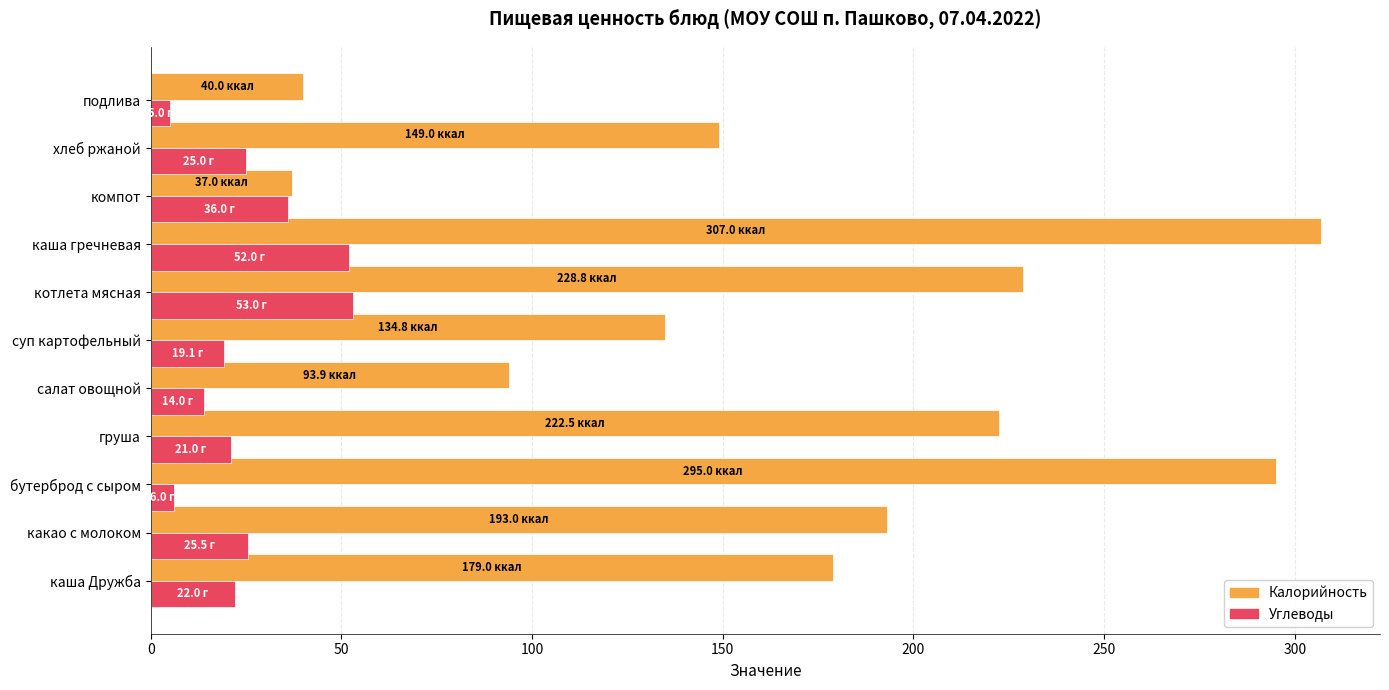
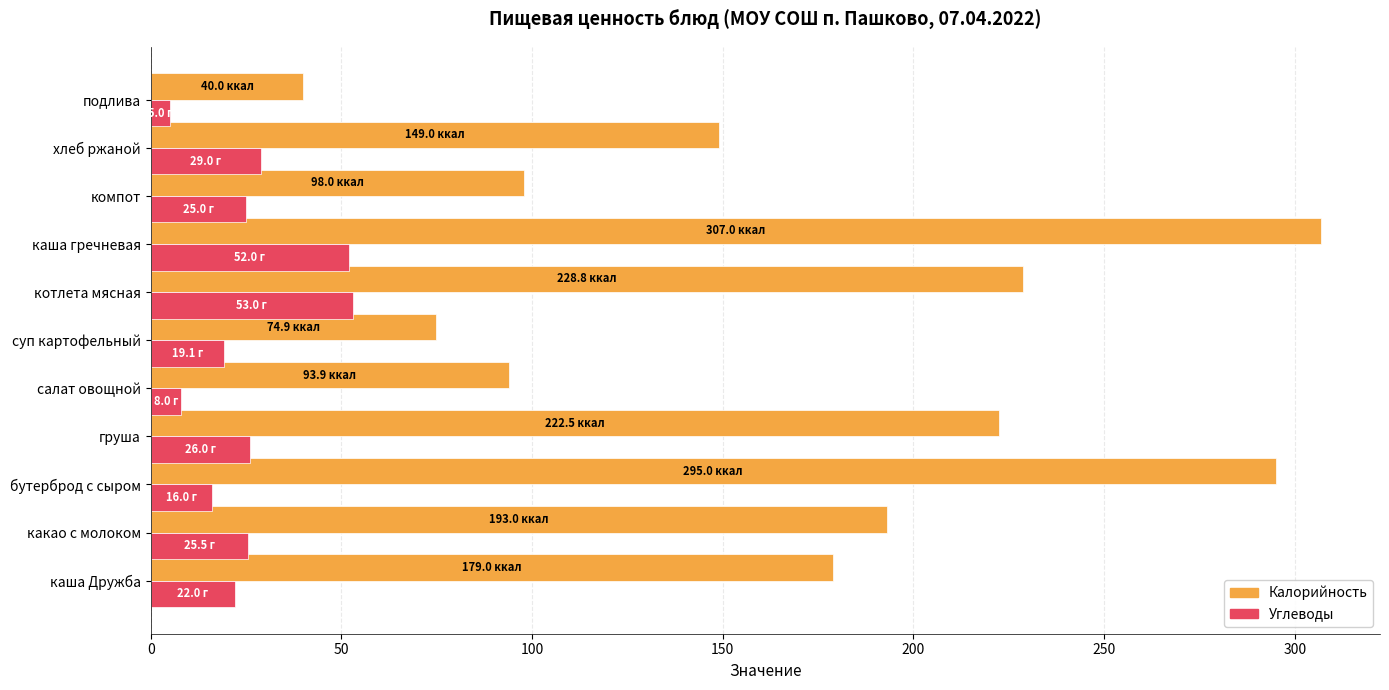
  {
    "Калорийность": {
      "подлива": 40.0,
      "хлеб ржаной": 149.0,
-     "компот": 37.0,
+     "компот": 98.0,
      "каша гречневая": 307.0,
      "котлета мясная": 228.8,
-     "суп картофельный": 134.8,
+     "суп картофельный": 74.9,
      "салат овощной": 93.9,
      "груша": 222.5,
      "бутерброд с сыром": 295.0,
      "какао с молоком": 193.0,
      "каша Дружба": 179.0
    },
    "Углеводы": {
      "подлива": 5.0,
-     "хлеб ржаной": 25.0,
-     "компот": 36.0,
+     "хлеб ржаной": 29.0,
+     "компот": 25.0,
      "каша гречневая": 52.0,
      "котлета мясная": 53.0,
      "суп картофельный": 19.1,
-     "салат овощной": 14.0,
-     "груша": 21.0,
-     "бутерброд с сыром": 6.0,
+     "салат овощной": 8.0,
+     "груша": 26.0,
+     "бутерброд с сыром": 16.0,
      "какао с молоком": 25.5,
      "каша Дружба": 22.0
    }
  }
